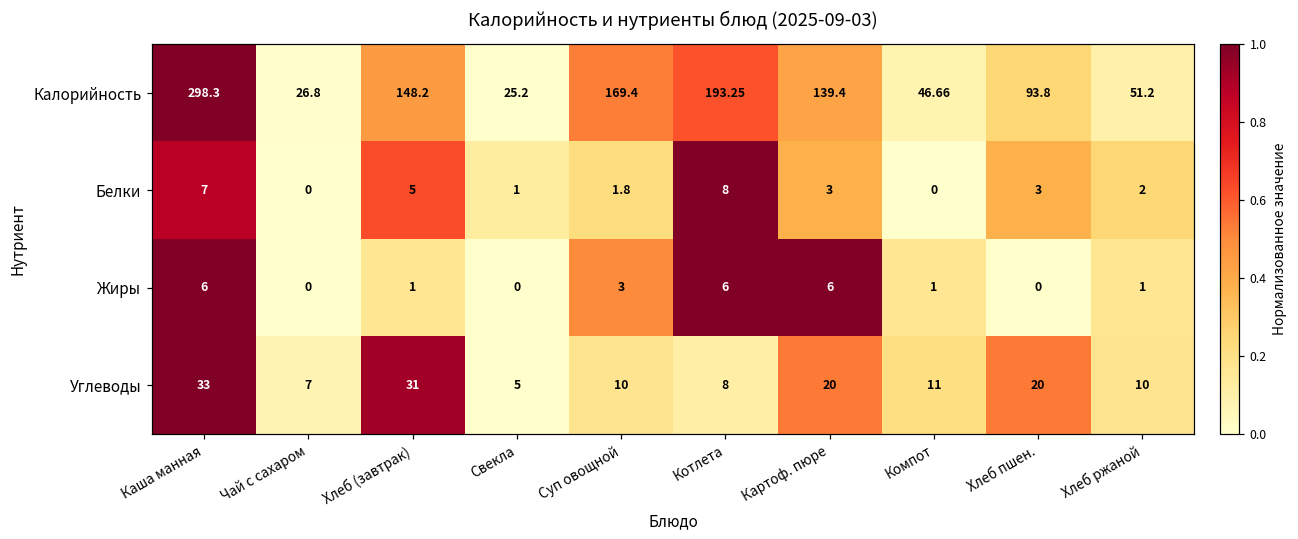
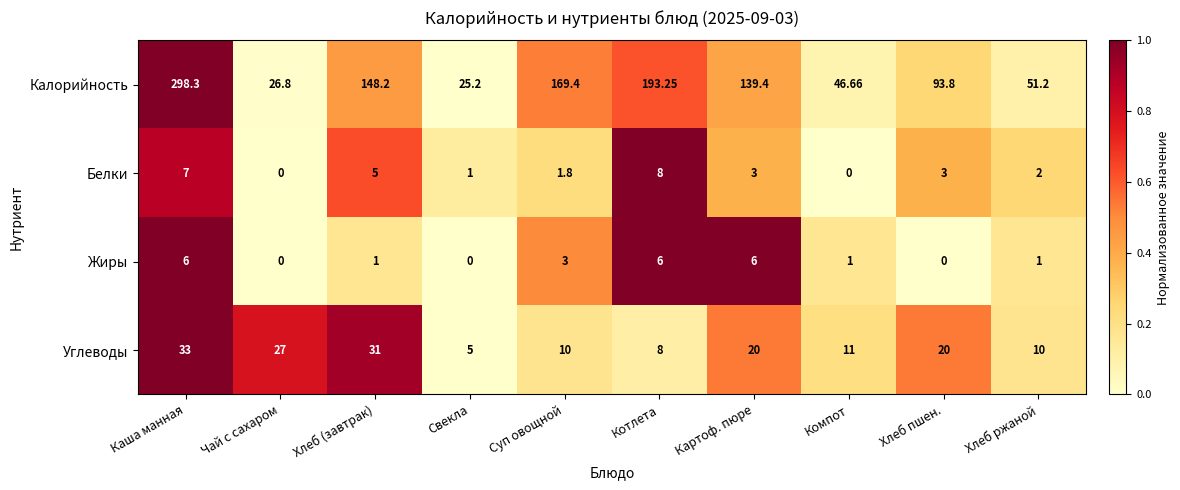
  {
    "Калорийность": {
      "Каша манная": 298.3,
      "Чай с сахаром": 26.8,
      "Хлеб (завтрак)": 148.2,
      "Свекла": 25.2,
      "Суп овощной": 169.4,
      "Котлета": 193.25,
      "Картоф. пюре": 139.4,
      "Компот": 46.66,
      "Хлеб пшен.": 93.8,
      "Хлеб ржаной": 51.2
    },
    "Белки": {
      "Каша манная": 7,
      "Чай с сахаром": 0,
      "Хлеб (завтрак)": 5,
      "Свекла": 1,
      "Суп овощной": 1.8,
      "Котлета": 8,
      "Картоф. пюре": 3,
      "Компот": 0,
      "Хлеб пшен.": 3,
      "Хлеб ржаной": 2
    },
    "Жиры": {
      "Каша манная": 6,
      "Чай с сахаром": 0,
      "Хлеб (завтрак)": 1,
      "Свекла": 0,
      "Суп овощной": 3,
      "Котлета": 6,
      "Картоф. пюре": 6,
      "Компот": 1,
      "Хлеб пшен.": 0,
      "Хлеб ржаной": 1
    },
    "Углеводы": {
      "Каша манная": 33,
-     "Чай с сахаром": 7,
+     "Чай с сахаром": 27,
      "Хлеб (завтрак)": 31,
      "Свекла": 5,
      "Суп овощной": 10,
      "Котлета": 8,
      "Картоф. пюре": 20,
      "Компот": 11,
      "Хлеб пшен.": 20,
      "Хлеб ржаной": 10
    }
  }
